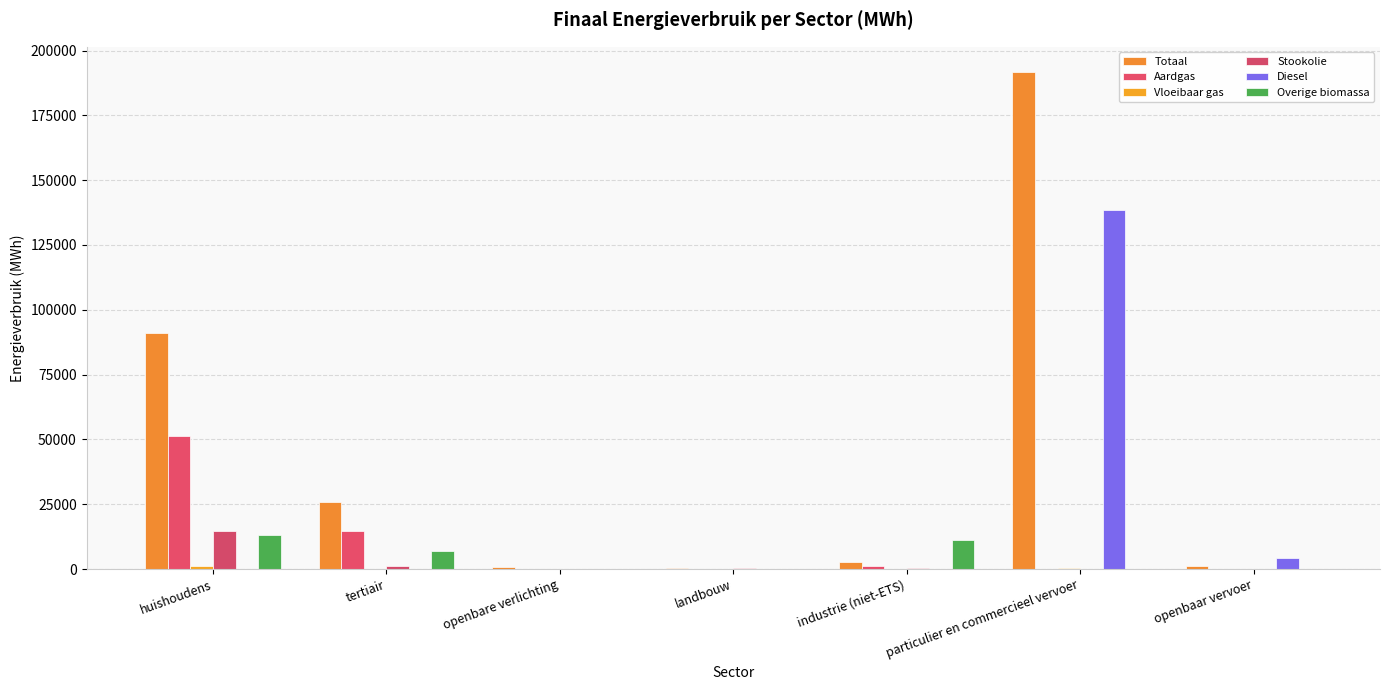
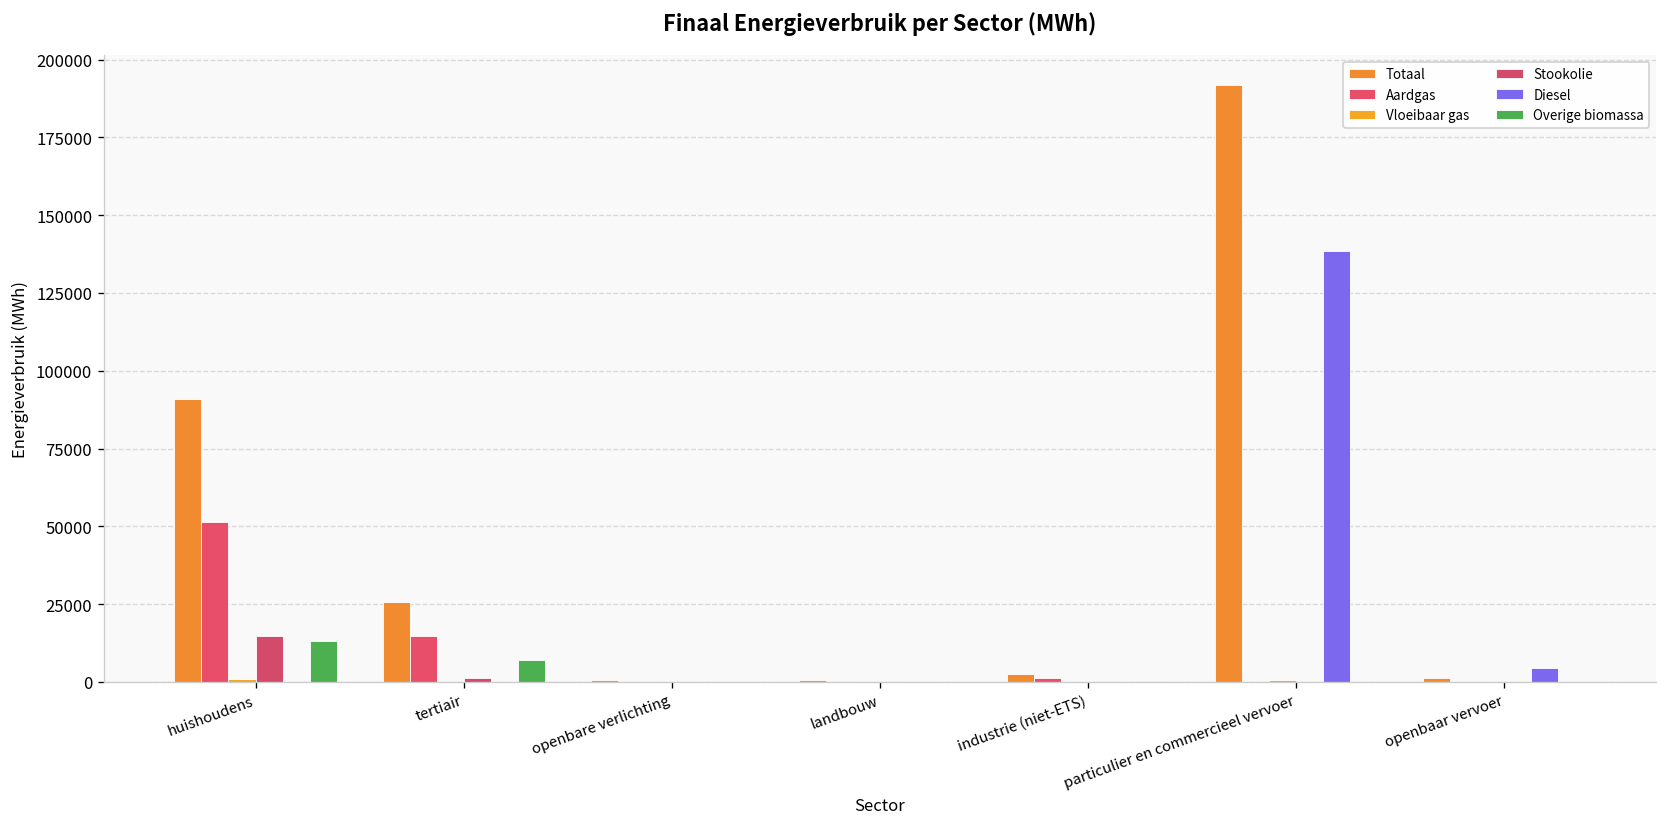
  {
    "Diesel": {
      "huishoudens": 0,
      "tertiair": 0,
      "openbare verlichting": 0,
      "landbouw": 0,
      "industrie (niet-ETS)": 0,
      "particulier en commercieel vervoer": 139000,
      "openbaar vervoer": 4000
    },
    "Overige biomassa": {
      "huishoudens": 13000,
      "tertiair": 7000,
      "openbare verlichting": 0,
      "landbouw": 0,
-     "industrie (niet-ETS)": 11000,
+     "industrie (niet-ETS)": 0,
      "particulier en commercieel vervoer": 0,
      "openbaar vervoer": 0
    }
  }
